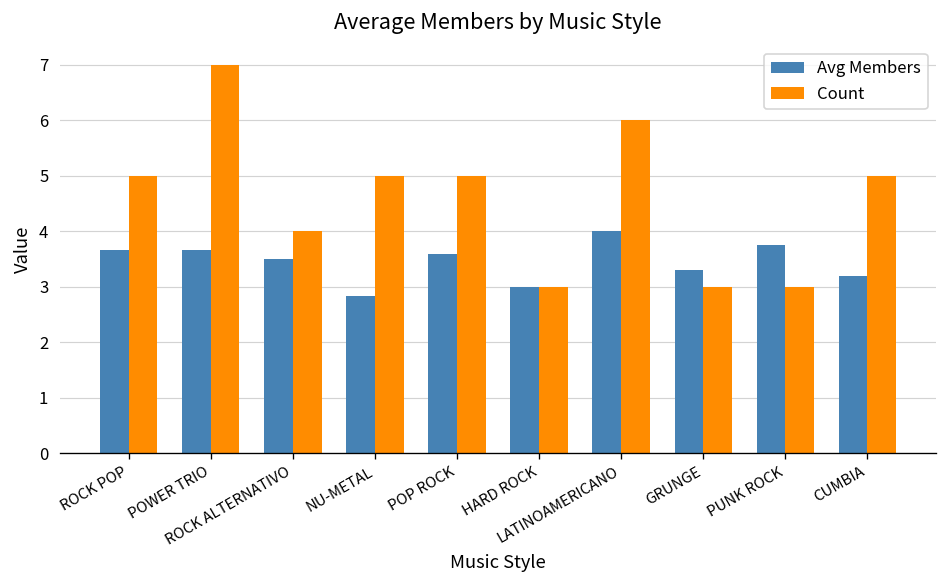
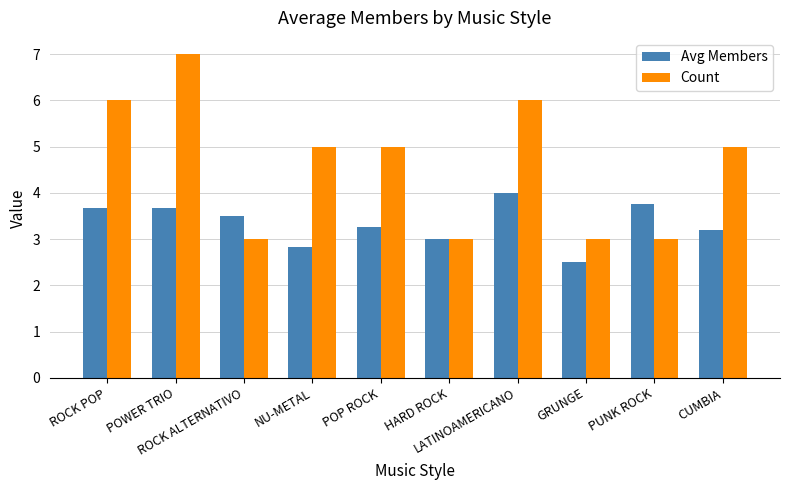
  {
    "Avg Members": {
      "ROCK POP": 3.7,
      "POWER TRIO": 3.7,
      "ROCK ALTERNATIVO": 3.5,
      "NU-METAL": 2.8,
-     "POP ROCK": 3.6,
+     "POP ROCK": 3.3,
      "HARD ROCK": 3.0,
      "LATINOAMERICANO": 4.0,
-     "GRUNGE": 3.3,
+     "GRUNGE": 2.5,
      "PUNK ROCK": 3.8,
      "CUMBIA": 3.2
    },
    "Count": {
-     "ROCK POP": 5,
+     "ROCK POP": 6,
      "POWER TRIO": 7,
-     "ROCK ALTERNATIVO": 4,
+     "ROCK ALTERNATIVO": 3,
      "NU-METAL": 5,
      "POP ROCK": 5,
      "HARD ROCK": 3,
      "LATINOAMERICANO": 6,
      "GRUNGE": 3,
      "PUNK ROCK": 3,
      "CUMBIA": 5
    }
  }
